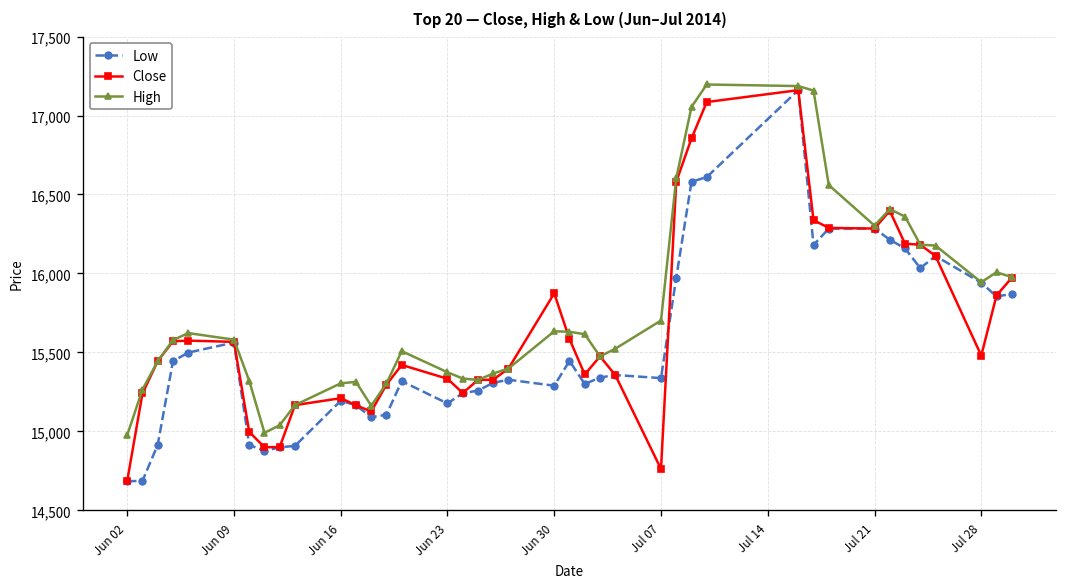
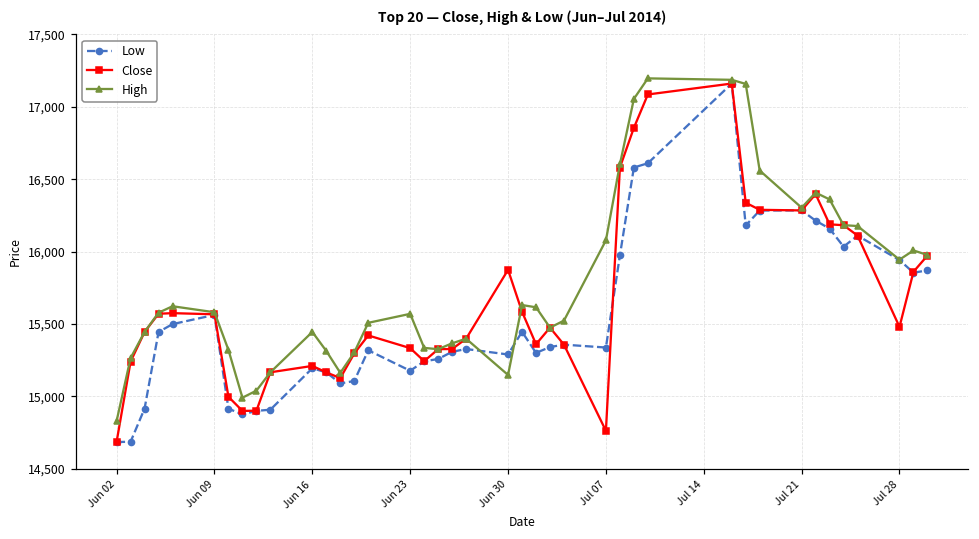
  {
    "Low": {
      "Jun 23": "15,180",
      "Jun 30": "15,290",
      "Jul 07": "15,340"
    },
    "Close": {
      "Jun 23": "15,330",
      "Jun 30": "15,870",
      "Jul 07": "14,760",
      "Jul 28": "15,480"
    },
    "High": {
-     "Jun 02": "14,980",
-     "Jun 16": "15,300",
-     "Jun 23": "15,370",
-     "Jun 30": "15,630",
-     "Jul 07": "15,700"
+     "Jun 02": "14,830",
+     "Jun 16": "15,450",
+     "Jun 23": "15,570",
+     "Jun 30": "15,150",
+     "Jul 07": "16,080"
    }
  }
